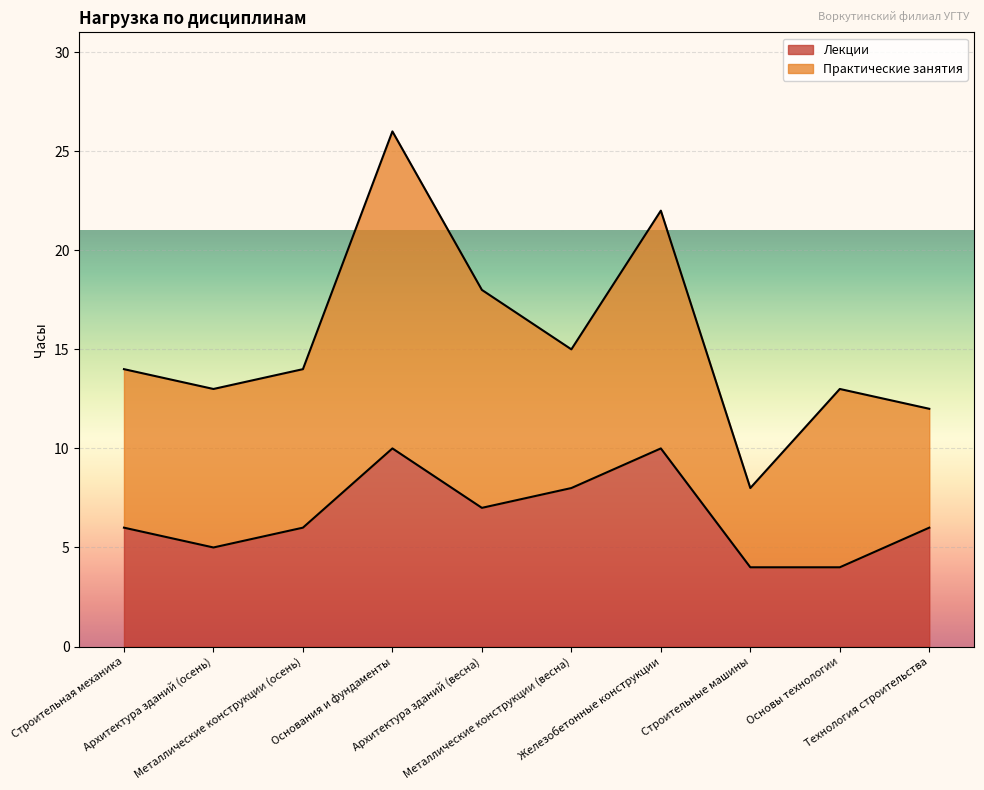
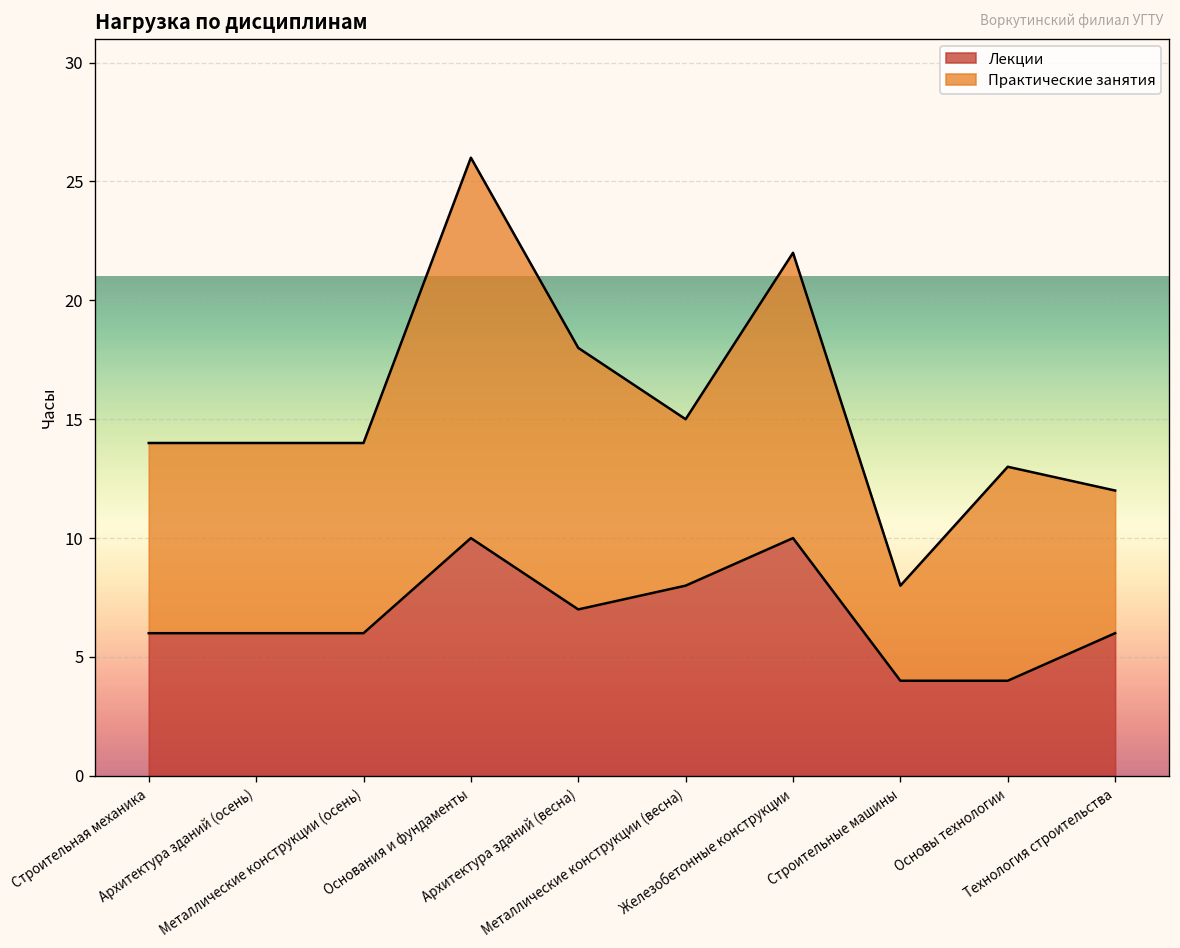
  {
    "Лекции": {
      "Строительная механика": 6,
-     "Архитектура зданий (осень)": 5,
+     "Архитектура зданий (осень)": 6,
      "Металлические конструкции (осень)": 6,
      "Основания и фундаменты": 10,
      "Архитектура зданий (весна)": 7,
      "Металлические конструкции (весна)": 8,
      "Железобетонные конструкции": 10,
      "Строительные машины": 4,
      "Основы технологии": 4,
      "Технология строительства": 6
    },
    "Практические занятия": {
      "Строительная механика": 8,
      "Архитектура зданий (осень)": 8,
      "Металлические конструкции (осень)": 8,
      "Основания и фундаменты": 16,
      "Архитектура зданий (весна)": 11,
      "Металлические конструкции (весна)": 7,
      "Железобетонные конструкции": 12,
      "Строительные машины": 4,
      "Основы технологии": 9,
      "Технология строительства": 6
    }
  }
